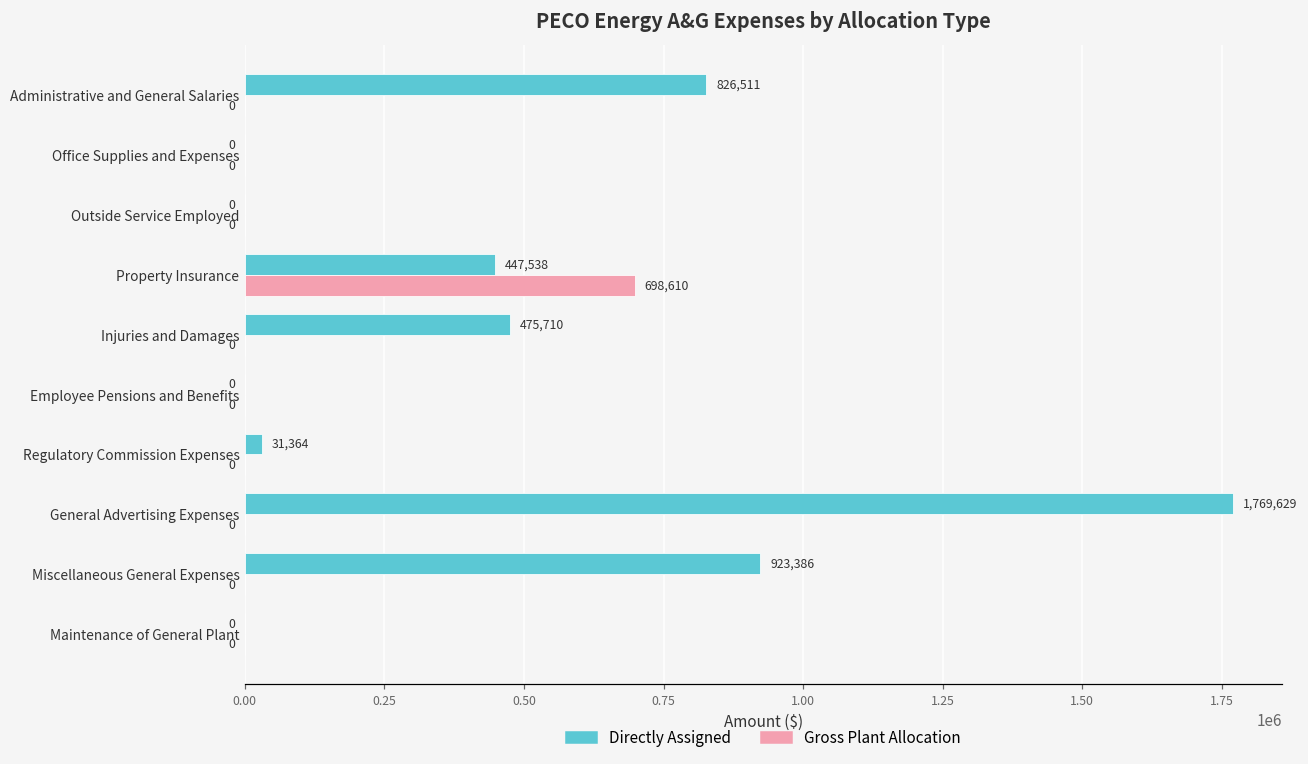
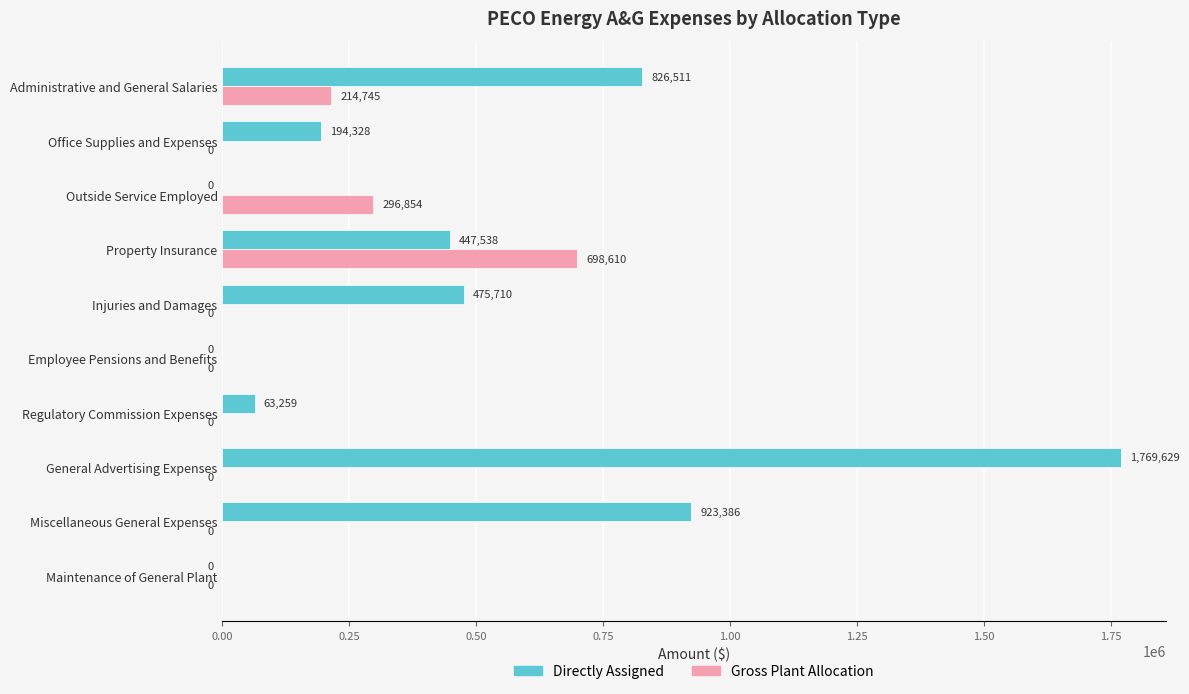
  {
    "Directly Assigned": {
      "Administrative and General Salaries": "826,511",
-     "Office Supplies and Expenses": "0",
+     "Office Supplies and Expenses": "194,328",
      "Outside Service Employed": "0",
      "Property Insurance": "447,538",
      "Injuries and Damages": "475,710",
      "Employee Pensions and Benefits": "0",
-     "Regulatory Commission Expenses": "31,364",
+     "Regulatory Commission Expenses": "63,259",
      "General Advertising Expenses": "1,769,629",
      "Miscellaneous General Expenses": "923,386",
      "Maintenance of General Plant": "0"
    },
    "Gross Plant Allocation": {
-     "Administrative and General Salaries": "0",
+     "Administrative and General Salaries": "214,745",
      "Office Supplies and Expenses": "0",
-     "Outside Service Employed": "0",
+     "Outside Service Employed": "296,854",
      "Property Insurance": "698,610",
      "Injuries and Damages": "0",
      "Employee Pensions and Benefits": "0",
      "Regulatory Commission Expenses": "0",
      "General Advertising Expenses": "0",
      "Miscellaneous General Expenses": "0",
      "Maintenance of General Plant": "0"
    }
  }
